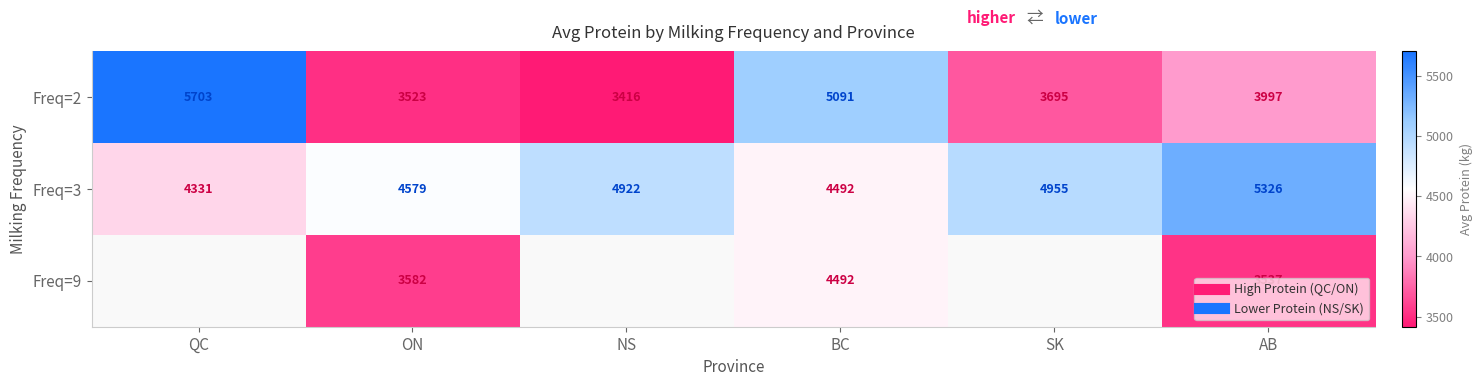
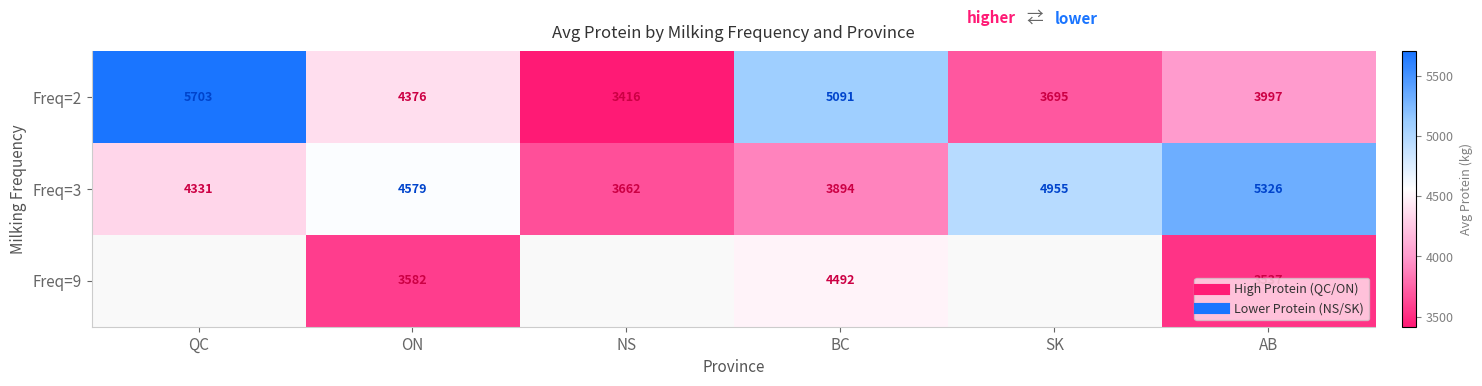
  {
    "Freq=2": {
      "QC": 5703,
-     "ON": 3523,
+     "ON": 4376,
      "NS": 3416,
      "BC": 5091,
      "SK": 3695,
      "AB": 3997
    },
    "Freq=3": {
      "QC": 4331,
      "ON": 4579,
-     "NS": 4922,
-     "BC": 4492,
+     "NS": 3662,
+     "BC": 3894,
      "SK": 4955,
      "AB": 5326
    },
    "Freq=9": {
      "ON": 3582,
      "BC": 4492
    }
  }
